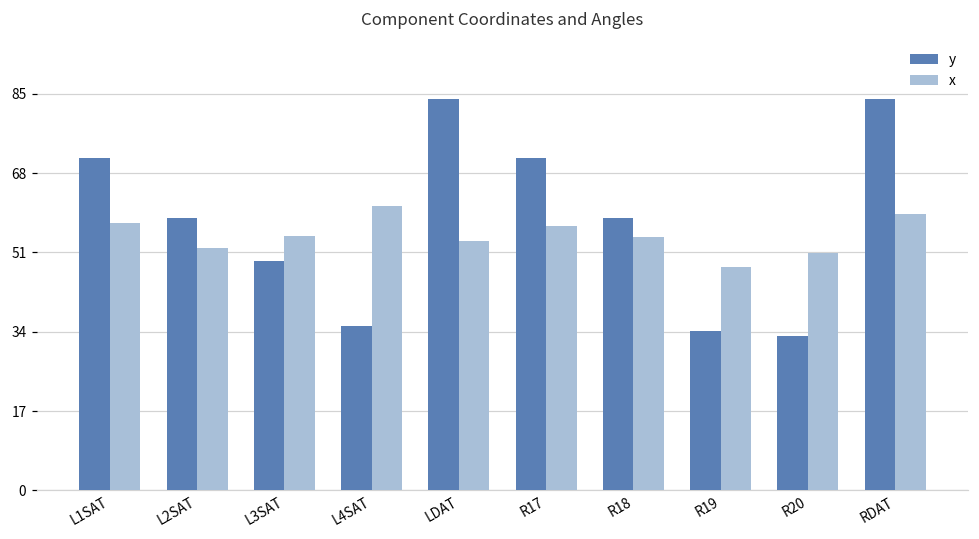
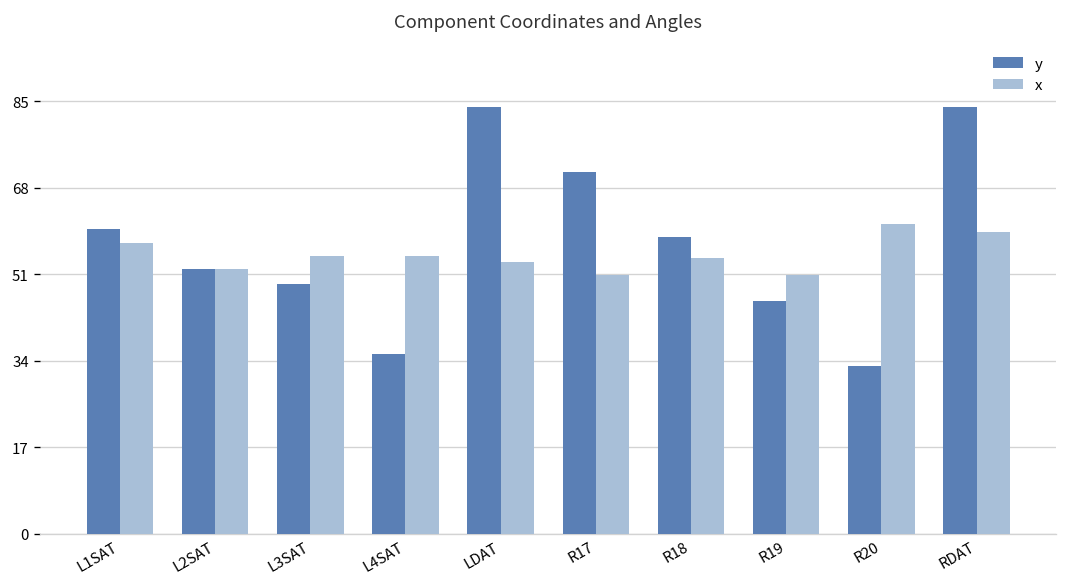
  {
    "y": {
-     "L1SAT": 71,
-     "L2SAT": 58,
+     "L1SAT": 60,
+     "L2SAT": 52,
      "L3SAT": 49,
      "L4SAT": 35,
      "LDAT": 84,
      "R17": 71,
      "R18": 58,
-     "R19": 34,
+     "R19": 46,
      "R20": 33,
      "RDAT": 84
    },
    "x": {
      "L1SAT": 57,
      "L2SAT": 52,
      "L3SAT": 55,
-     "L4SAT": 61,
+     "L4SAT": 55,
      "LDAT": 53,
-     "R17": 57,
+     "R17": 51,
      "R18": 54,
-     "R19": 48,
-     "R20": 51,
+     "R19": 51,
+     "R20": 61,
      "RDAT": 59
    }
  }
